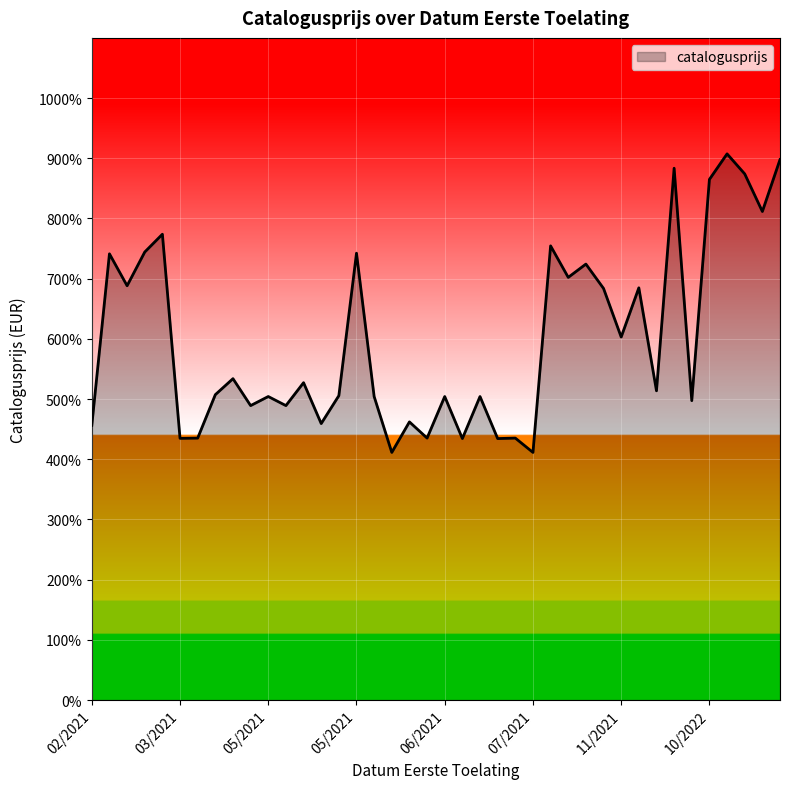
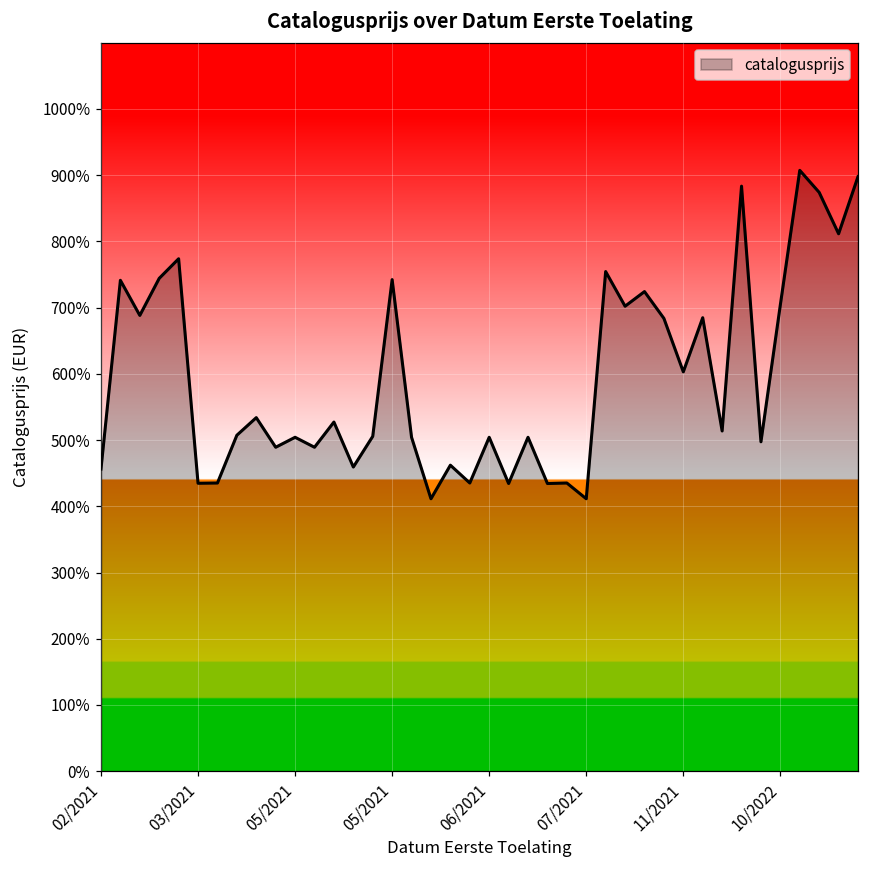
  {
    "02/2021": "460%",
    "03/2021": "430%",
    "06/2021": "500%",
    "07/2021": "410%",
    "11/2021": "600%",
-   "10/2022": "860%"
+   "10/2022": "700%"
  }
